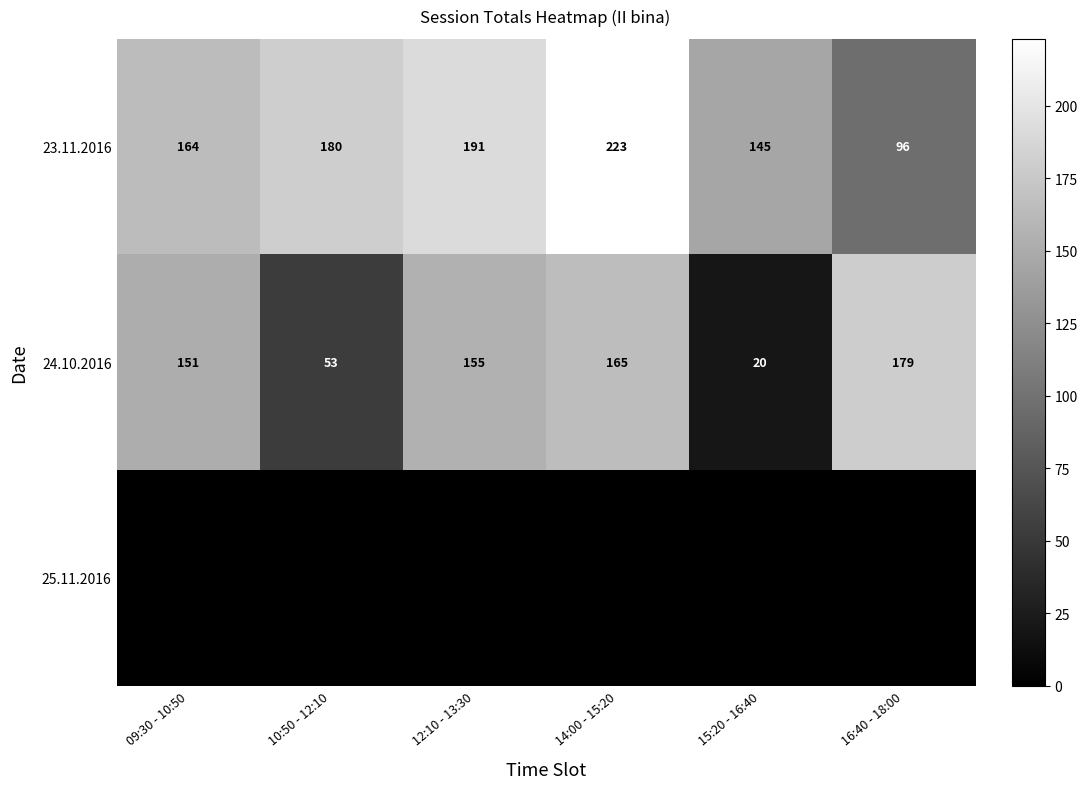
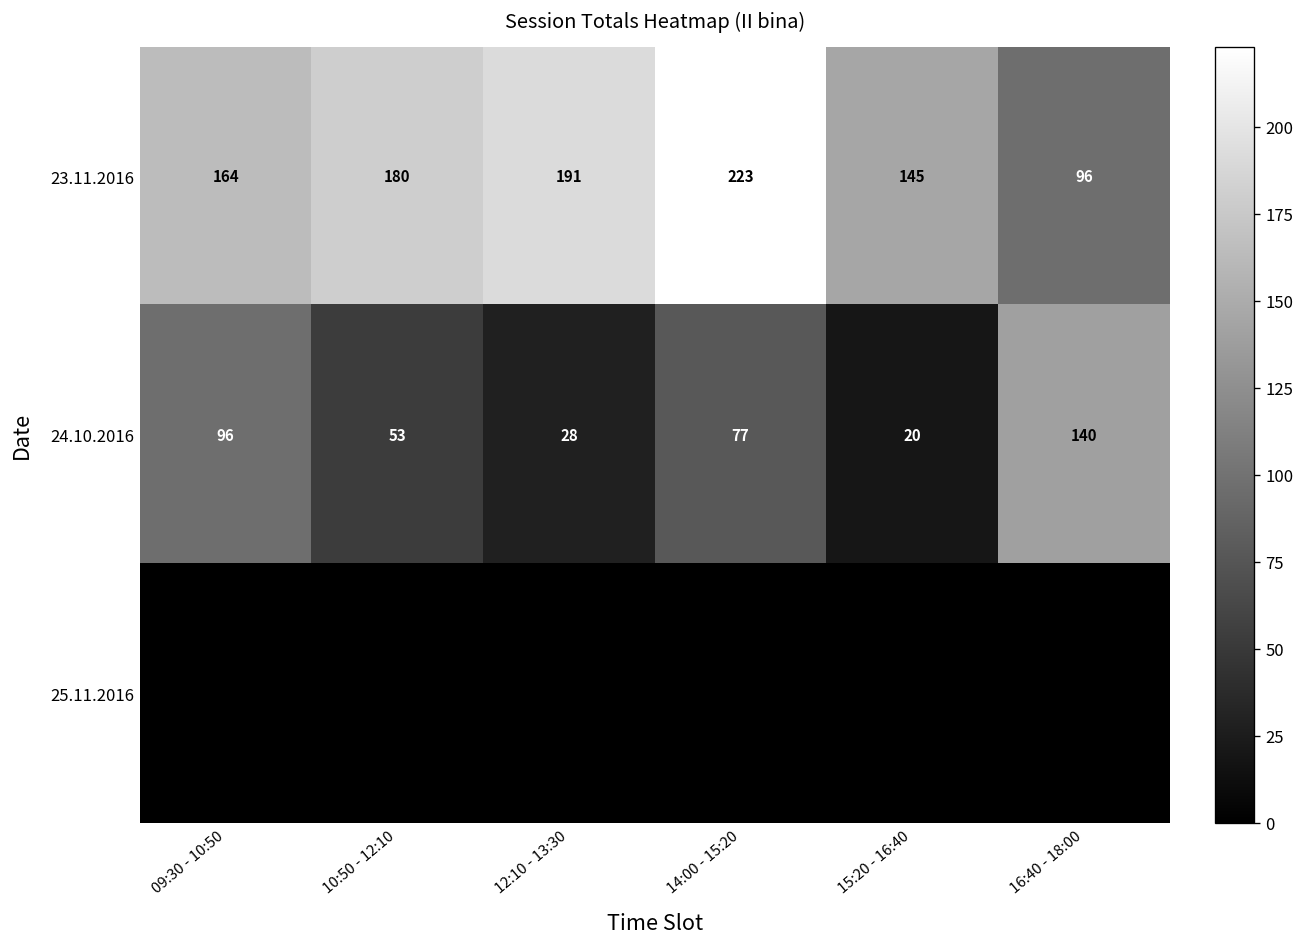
  {
    "23.11.2016": {
      "09:30 - 10:50": 164,
      "10:50 - 12:10": 180,
      "12:10 - 13:30": 191,
      "14:00 - 15:20": 223,
      "15:20 - 16:40": 145,
      "16:40 - 18:00": 96
    },
    "24.10.2016": {
-     "09:30 - 10:50": 151,
+     "09:30 - 10:50": 96,
      "10:50 - 12:10": 53,
-     "12:10 - 13:30": 155,
-     "14:00 - 15:20": 165,
+     "12:10 - 13:30": 28,
+     "14:00 - 15:20": 77,
      "15:20 - 16:40": 20,
-     "16:40 - 18:00": 179
+     "16:40 - 18:00": 140
    }
  }
